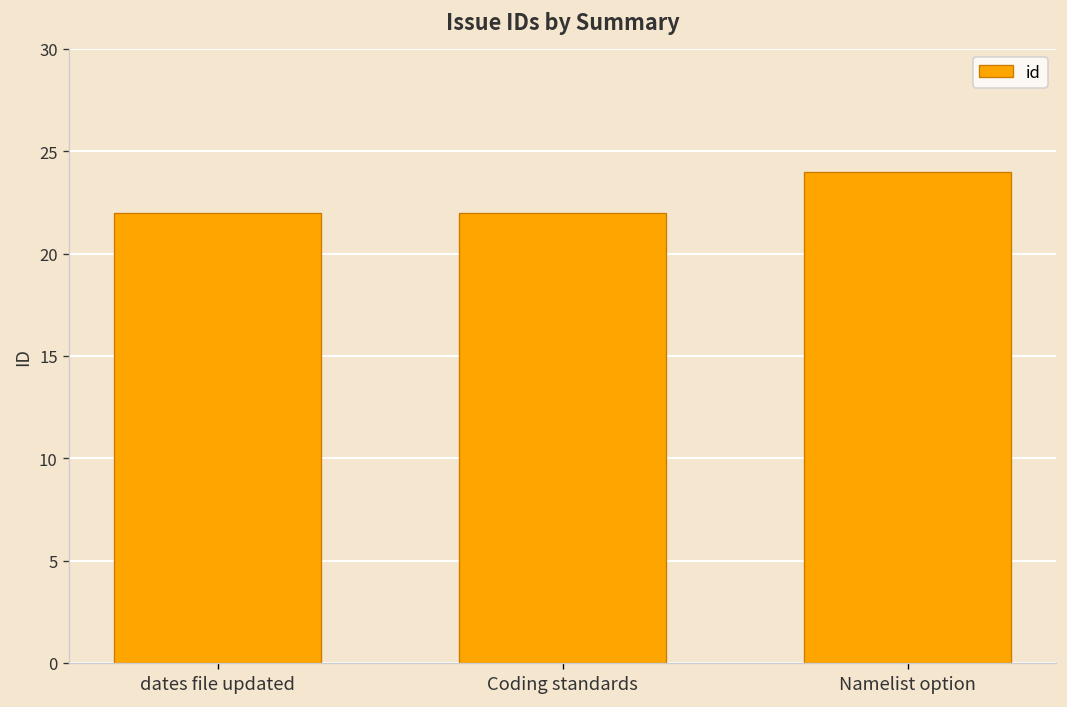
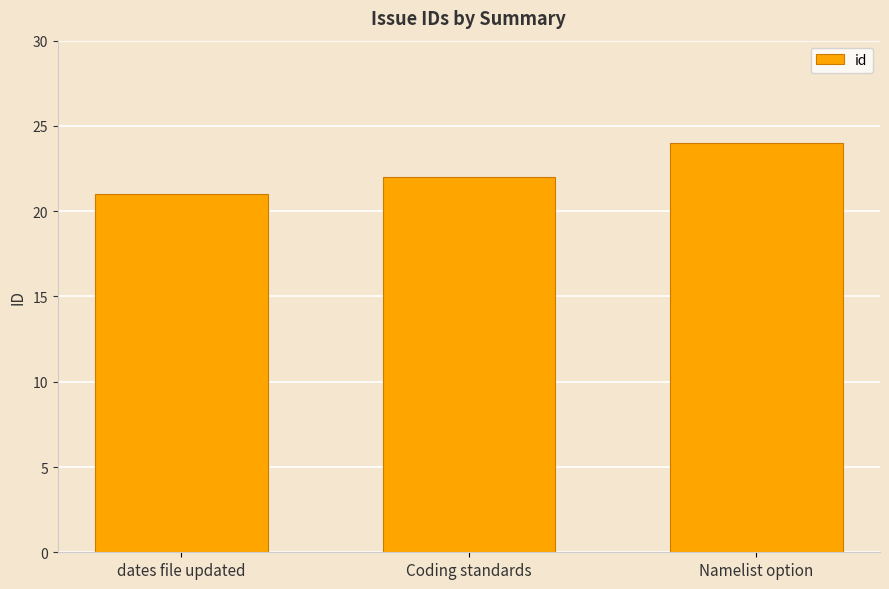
  {
-   "dates file updated": 22,
+   "dates file updated": 21,
    "Coding standards": 22,
    "Namelist option": 24
  }
